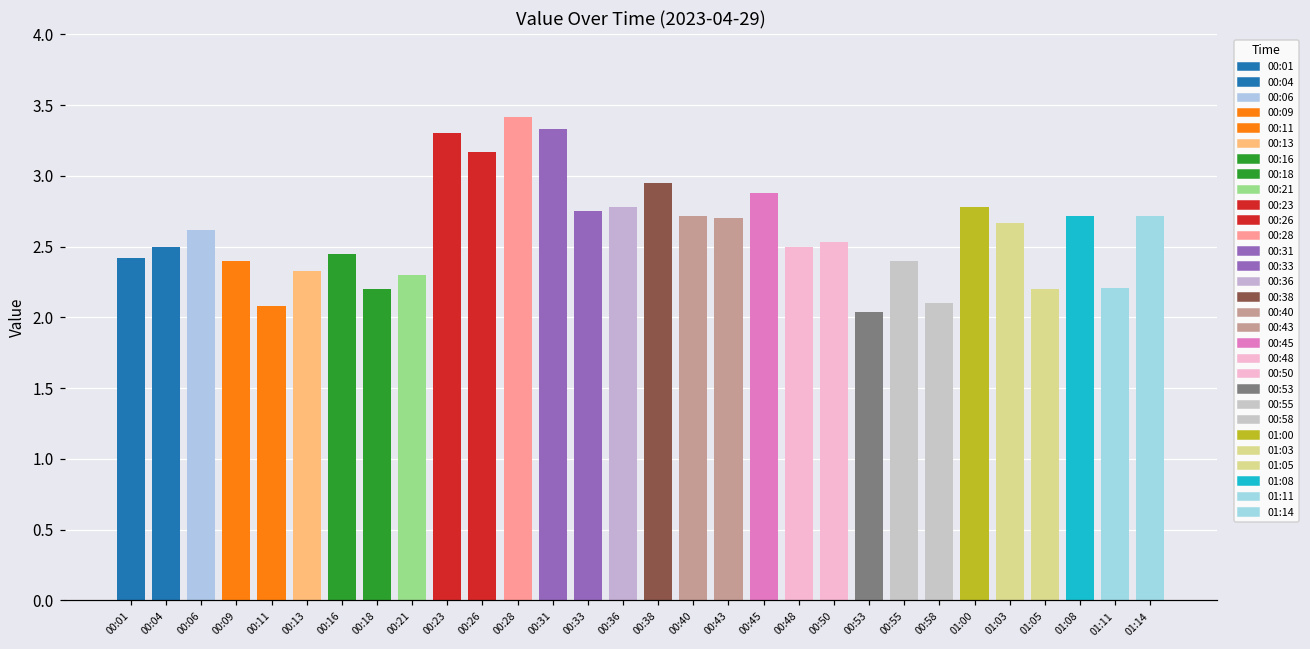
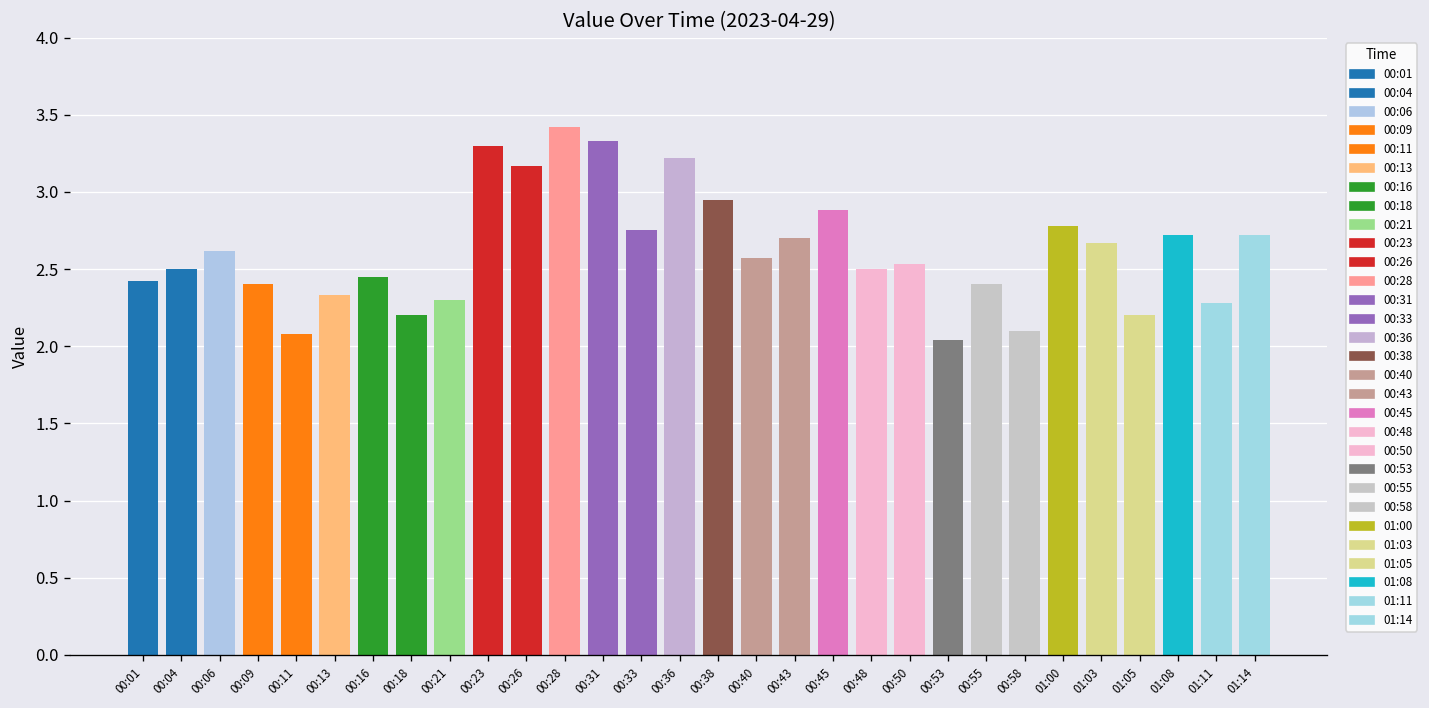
  {
    "00:01": 2.42,
    "00:04": 2.50,
    "00:06": 2.62,
    "00:09": 2.40,
    "00:11": 2.08,
    "00:13": 2.33,
    "00:16": 2.45,
    "00:18": 2.20,
    "00:21": 2.30,
    "00:23": 3.30,
    "00:26": 3.17,
    "00:28": 3.42,
    "00:31": 3.33,
    "00:33": 2.75,
-   "00:36": 2.78,
+   "00:36": 3.22,
    "00:38": 2.95,
-   "00:40": 2.72,
+   "00:40": 2.57,
    "00:43": 2.70,
    "00:45": 2.88,
    "00:48": 2.50,
    "00:50": 2.53,
    "00:53": 2.04,
    "00:55": 2.40,
    "00:58": 2.10,
    "01:00": 2.78,
    "01:03": 2.67,
    "01:05": 2.20,
    "01:08": 2.72,
-   "01:11": 2.21,
+   "01:11": 2.28,
    "01:14": 2.72
  }
